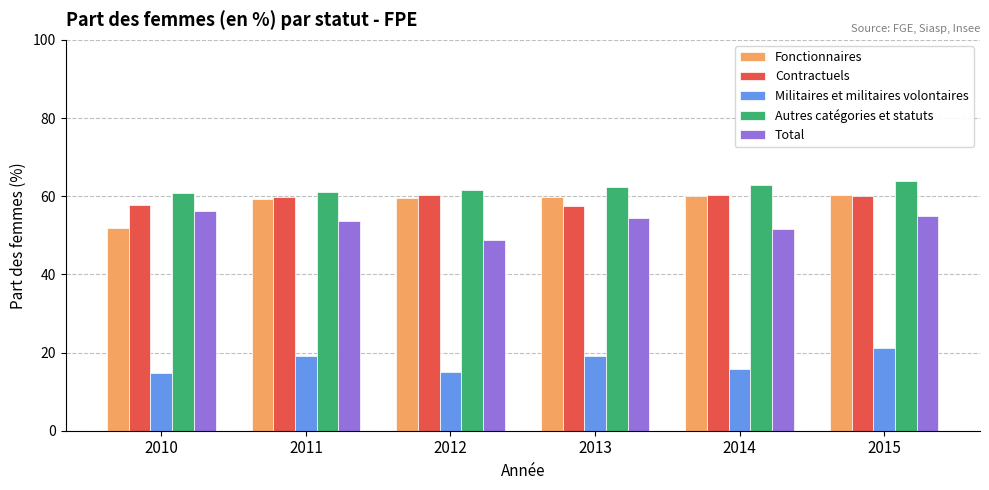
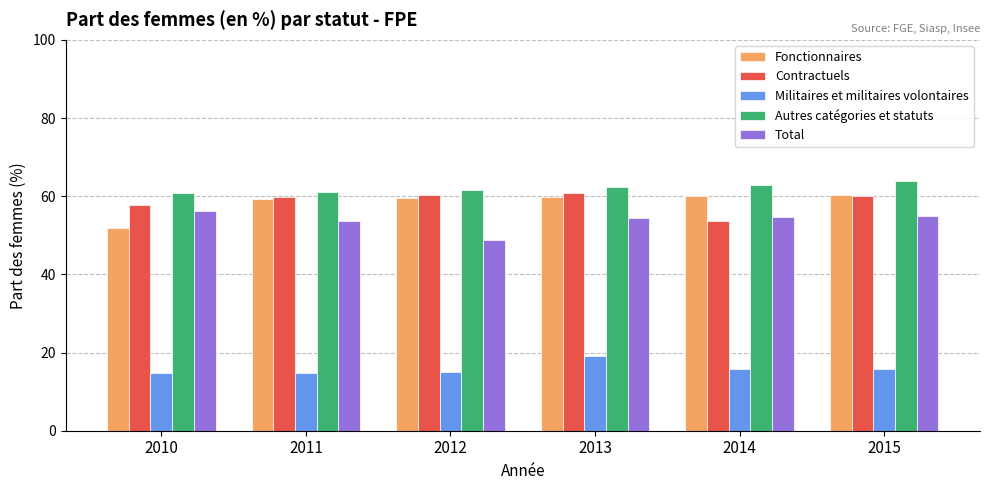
  {
    "Fonctionnaires": {
      "2010": 52,
      "2011": 59,
      "2012": 59,
      "2013": 60,
      "2014": 60,
      "2015": 60
    },
    "Contractuels": {
      "2010": 58,
      "2011": 60,
      "2012": 60,
-     "2013": 58,
-     "2014": 60,
+     "2013": 61,
+     "2014": 54,
      "2015": 60
    },
    "Militaires et militaires volontaires": {
      "2010": 15,
-     "2011": 19,
+     "2011": 15,
      "2012": 15,
      "2013": 19,
      "2014": 16,
-     "2015": 21
+     "2015": 16
    },
    "Autres catégories et statuts": {
      "2010": 61,
      "2011": 61,
      "2012": 62,
      "2013": 62,
      "2014": 63,
      "2015": 64
    },
    "Total": {
      "2010": 56,
      "2011": 54,
      "2012": 49,
      "2013": 54,
-     "2014": 52,
+     "2014": 55,
      "2015": 55
    }
  }
